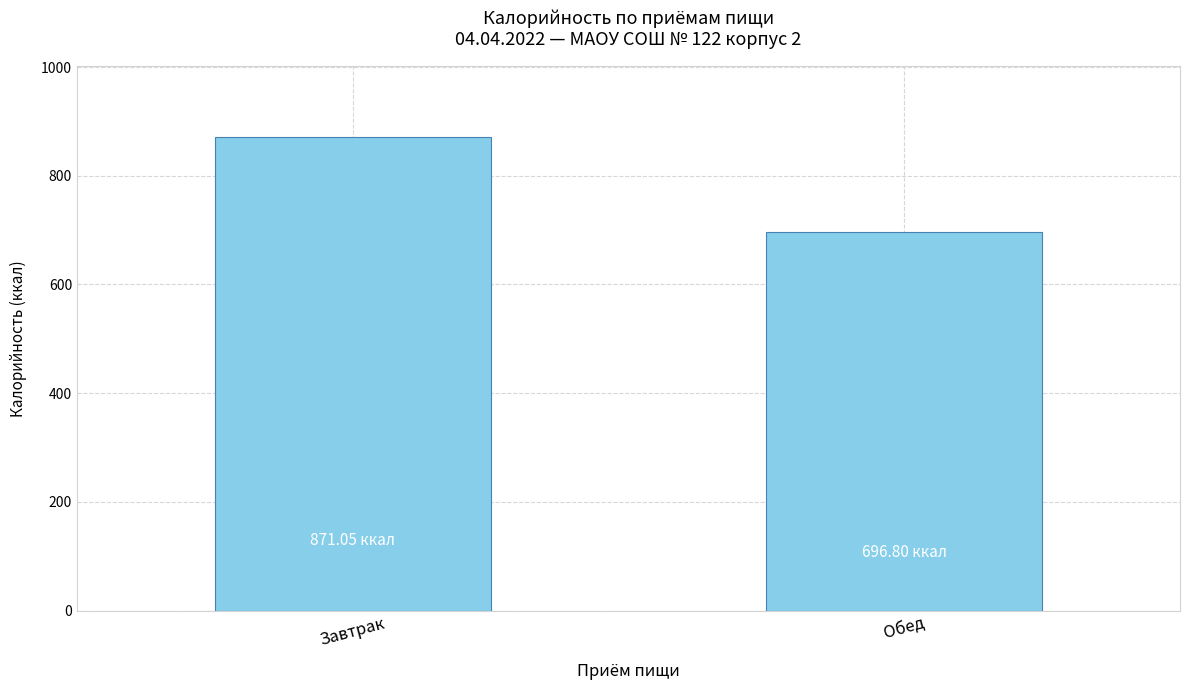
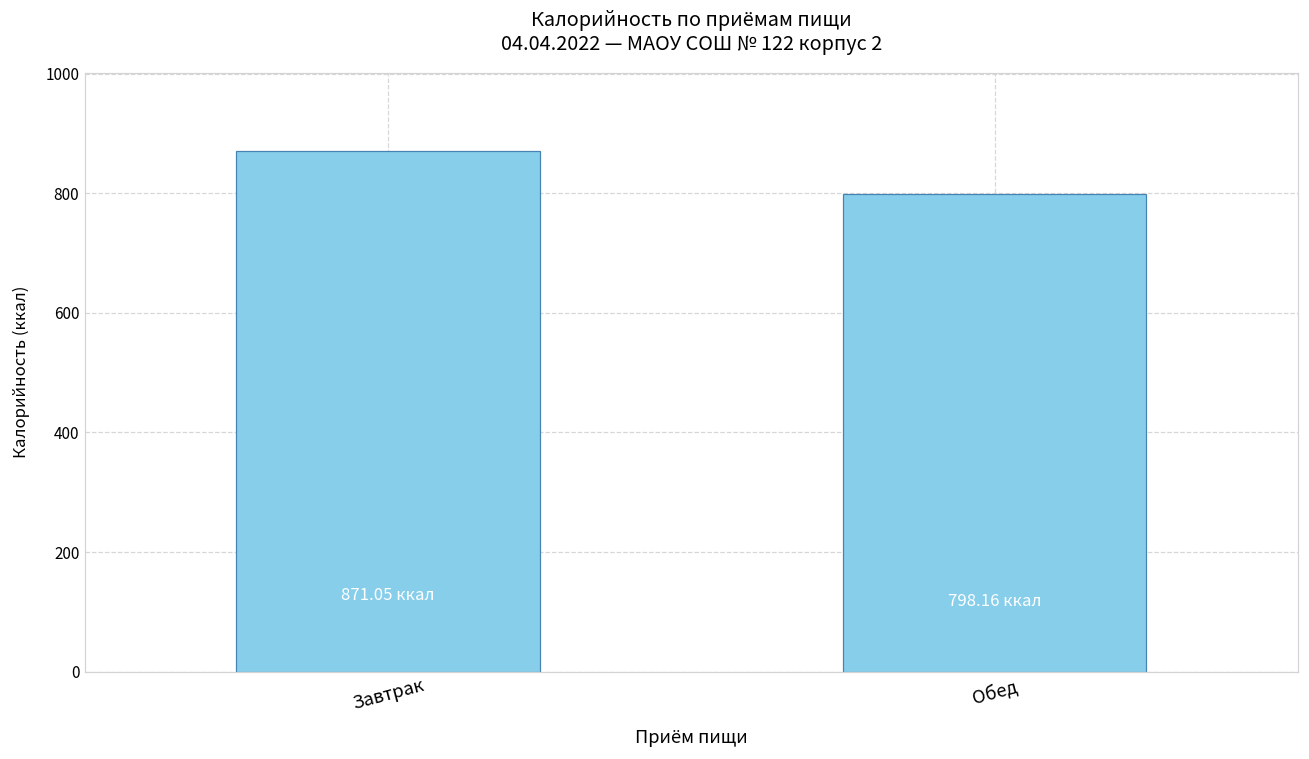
  {
    "Завтрак": 871.05,
-   "Обед": 696.80
+   "Обед": 798.16
  }
